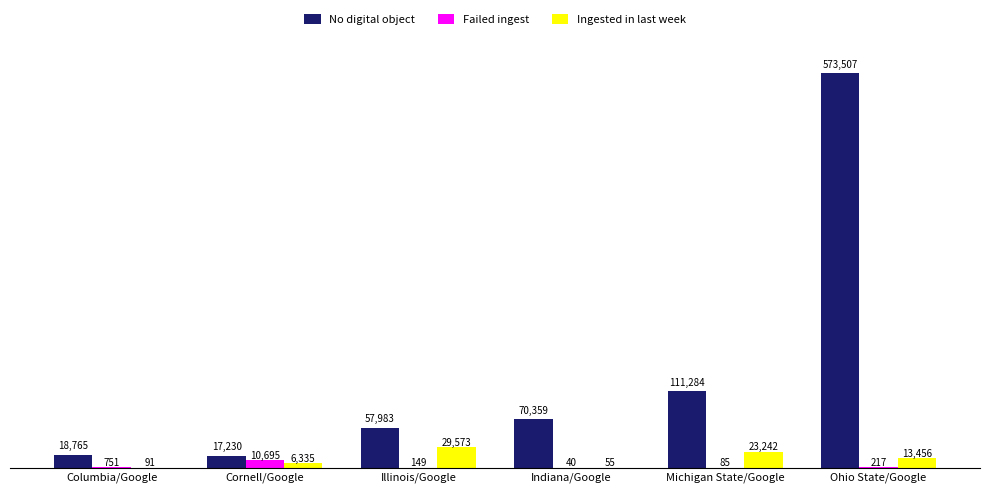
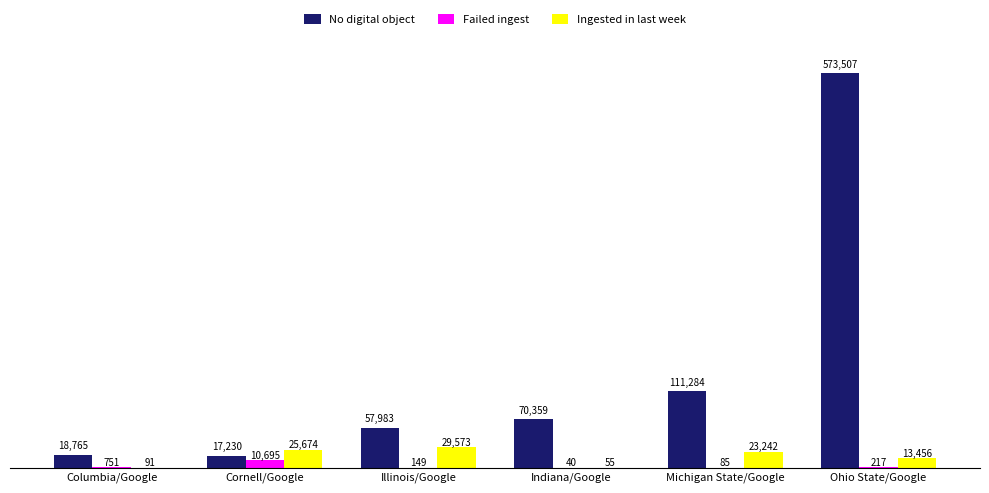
  {
    "No digital object": {
      "Columbia/Google": "18,765",
      "Cornell/Google": "17,230",
      "Illinois/Google": "57,983",
      "Indiana/Google": "70,359",
      "Michigan State/Google": "111,284",
      "Ohio State/Google": "573,507"
    },
    "Failed ingest": {
      "Columbia/Google": "751",
      "Cornell/Google": "10,695",
      "Illinois/Google": "149",
      "Indiana/Google": "40",
      "Michigan State/Google": "85",
      "Ohio State/Google": "217"
    },
    "Ingested in last week": {
      "Columbia/Google": "91",
-     "Cornell/Google": "6,335",
+     "Cornell/Google": "25,674",
      "Illinois/Google": "29,573",
      "Indiana/Google": "55",
      "Michigan State/Google": "23,242",
      "Ohio State/Google": "13,456"
    }
  }
